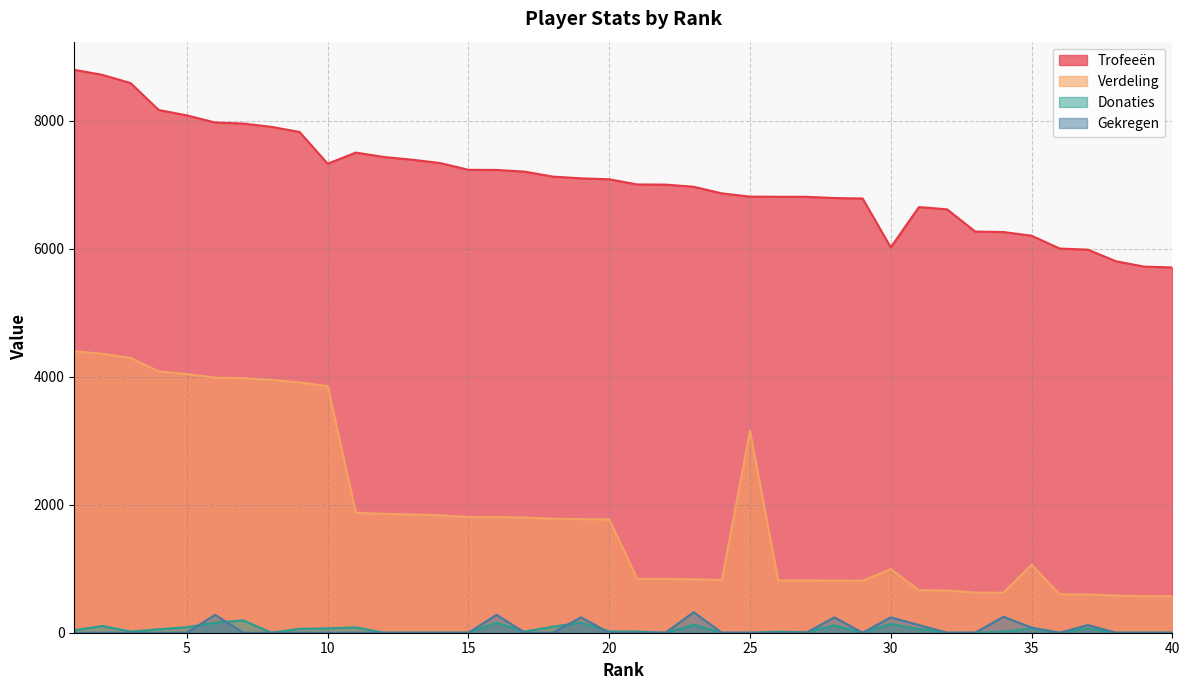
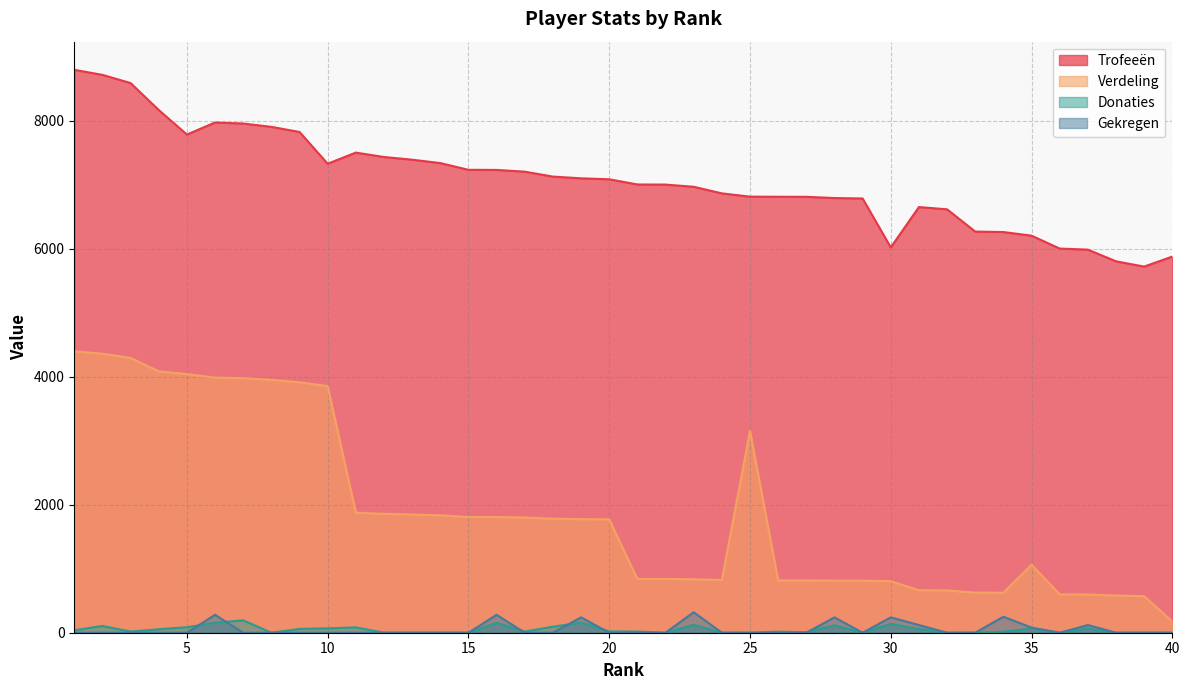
  {
    "Trofeeën": {
-     "5": 8100,
+     "5": 7800,
      "10": 7300,
      "15": 7200,
      "20": 7100,
      "25": 6800,
      "30": 6000,
      "35": 6200,
-     "40": 5700
+     "40": 5900
    },
    "Verdeling": {
      "5": 4000,
      "10": 3900,
      "15": 1800,
      "20": 1800,
      "25": 3200,
-     "30": 1000,
+     "30": 800,
      "35": 1100,
-     "40": 600
+     "40": 200
    }
  }
